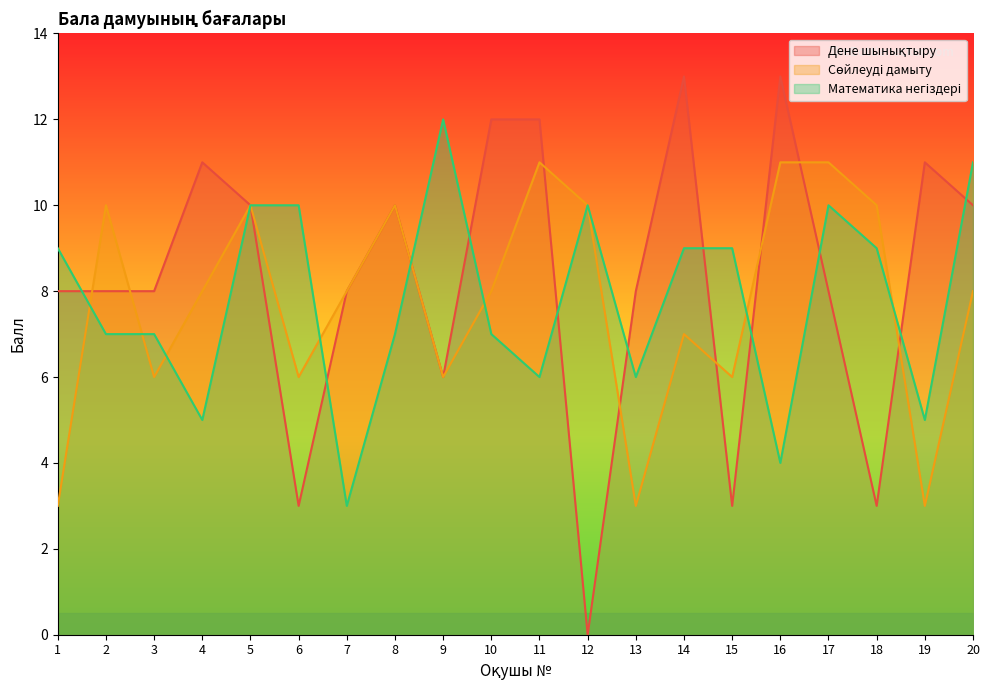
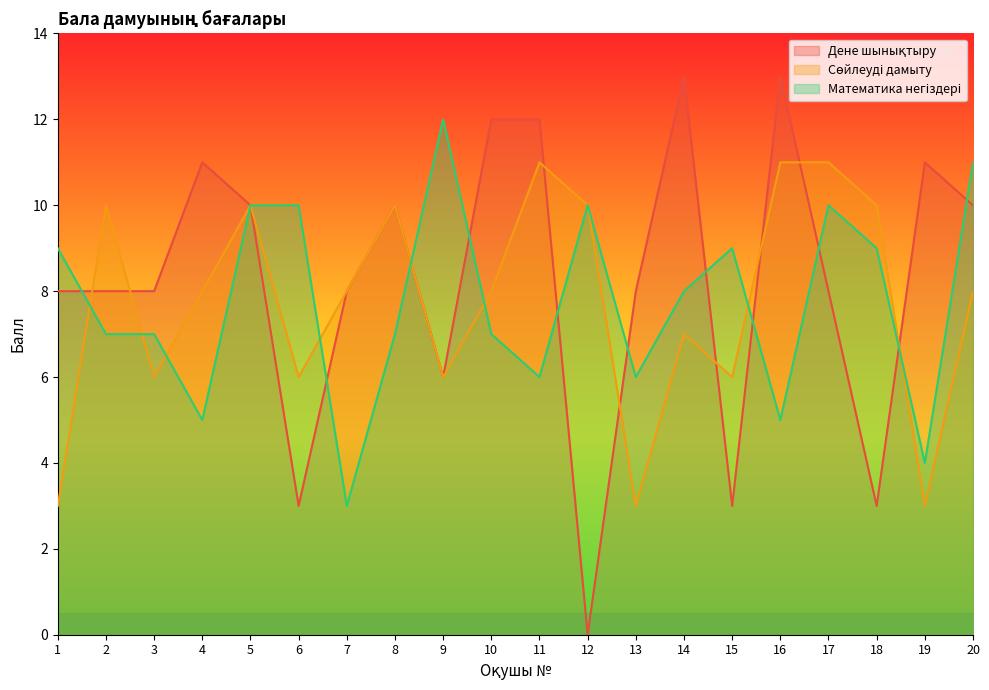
  {
    "Математика негіздері": {
      "1": 9,
      "2": 7,
      "3": 7,
      "4": 5,
      "6": 10,
      "7": 3,
      "8": 7,
      "9": 12,
      "10": 7,
      "11": 6,
      "13": 6,
-     "14": 9,
+     "14": 8,
      "15": 9,
-     "16": 4,
+     "16": 5,
      "17": 10,
      "18": 9,
-     "19": 5,
+     "19": 4,
      "20": 11
    }
  }
